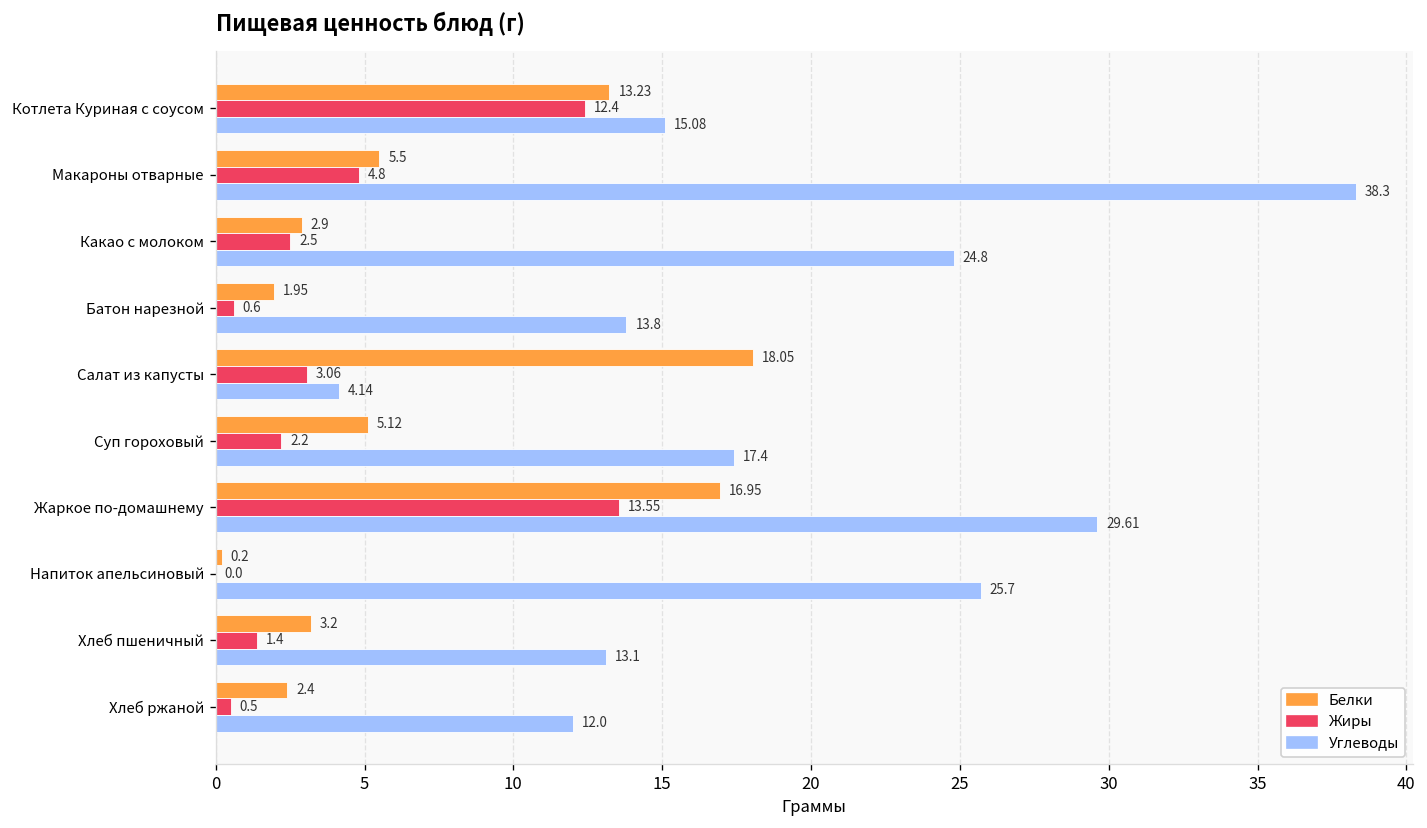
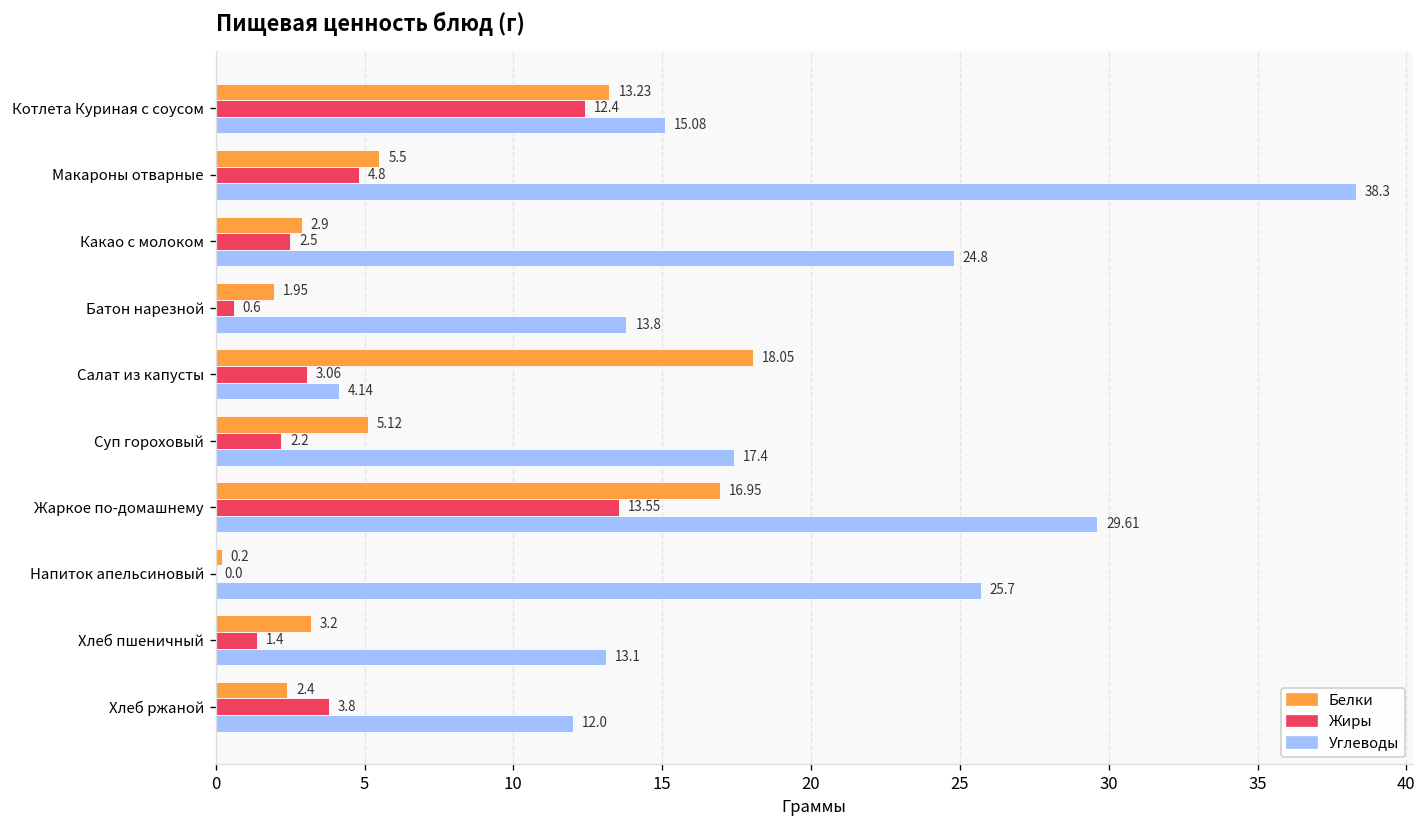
  {
    "Белки": {
      "Котлета Куриная с соусом": 13.23,
      "Макароны отварные": 5.5,
      "Какао с молоком": 2.9,
      "Батон нарезной": 1.95,
      "Салат из капусты": 18.05,
      "Суп гороховый": 5.12,
      "Жаркое по-домашнему": 16.95,
      "Напиток апельсиновый": 0.2,
      "Хлеб пшеничный": 3.2,
      "Хлеб ржаной": 2.4
    },
    "Жиры": {
      "Котлета Куриная с соусом": 12.4,
      "Макароны отварные": 4.8,
      "Какао с молоком": 2.5,
      "Батон нарезной": 0.6,
      "Салат из капусты": 3.06,
      "Суп гороховый": 2.2,
      "Жаркое по-домашнему": 13.55,
      "Напиток апельсиновый": 0.0,
      "Хлеб пшеничный": 1.4,
-     "Хлеб ржаной": 0.5
+     "Хлеб ржаной": 3.8
    },
    "Углеводы": {
      "Котлета Куриная с соусом": 15.08,
      "Макароны отварные": 38.3,
      "Какао с молоком": 24.8,
      "Батон нарезной": 13.8,
      "Салат из капусты": 4.14,
      "Суп гороховый": 17.4,
      "Жаркое по-домашнему": 29.61,
      "Напиток апельсиновый": 25.7,
      "Хлеб пшеничный": 13.1,
      "Хлеб ржаной": 12.0
    }
  }
